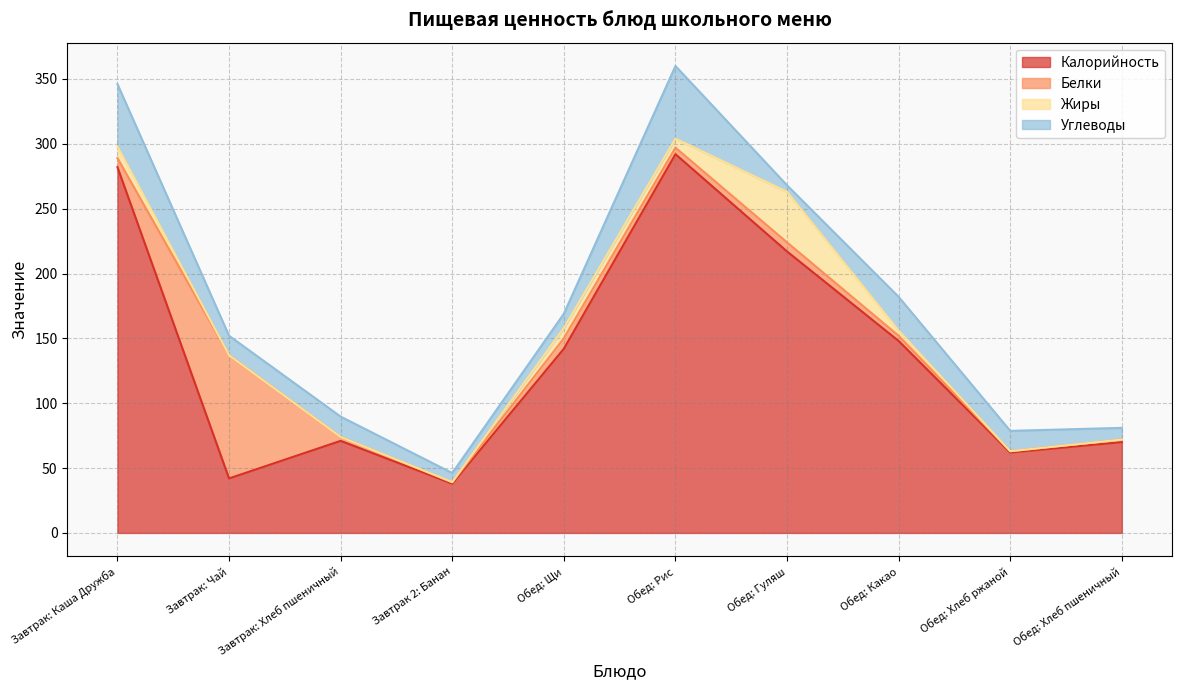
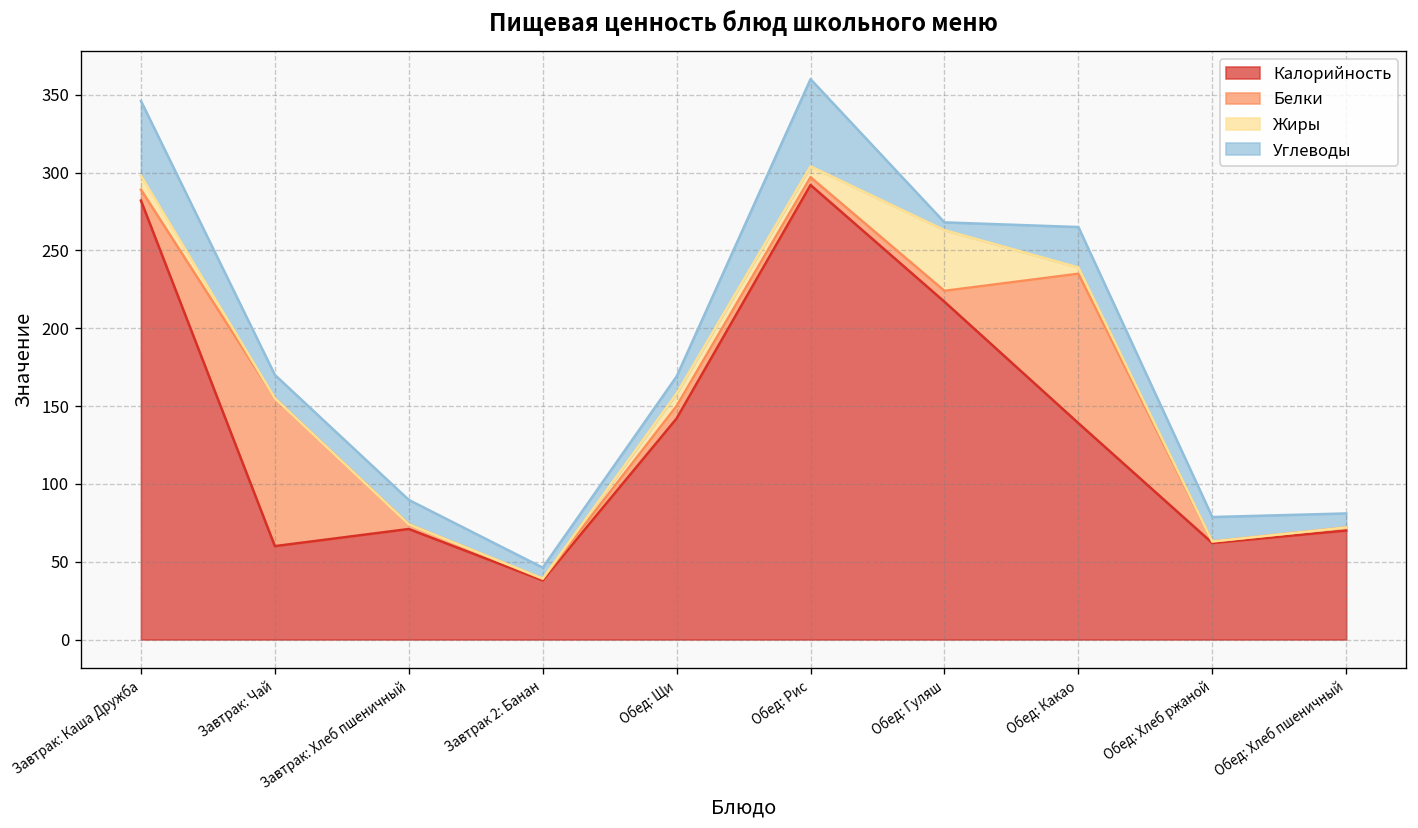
  {
    "Калорийность": {
      "Завтрак: Каша Дружба": 282,
-     "Завтрак: Чай": 42,
+     "Завтрак: Чай": 60,
      "Завтрак: Хлеб пшеничный": 71,
      "Обед: Щи": 142,
      "Обед: Рис": 292,
      "Обед: Гуляш": 217,
-     "Обед: Какао": 148,
+     "Обед: Какао": 139,
      "Обед: Хлеб пшеничный": 70
    },
    "Белки": {
      "Завтрак: Каша Дружба": 7,
      "Обед: Щи": 8,
      "Обед: Рис": 5,
      "Обед: Гуляш": 7,
-     "Обед: Какао": 4
+     "Обед: Какао": 96
    },
    "Жиры": {
      "Завтрак: Каша Дружба": 9,
      "Обед: Щи": 8,
      "Обед: Рис": 7,
      "Обед: Гуляш": 39,
      "Обед: Какао": 4
    },
    "Углеводы": {
      "Завтрак: Каша Дружба": 48,
      "Завтрак: Чай": 15,
      "Завтрак: Хлеб пшеничный": 16,
      "Завтрак 2: Банан": 7,
      "Обед: Щи": 11,
      "Обед: Рис": 56,
      "Обед: Гуляш": 5,
      "Обед: Какао": 26,
      "Обед: Хлеб ржаной": 16,
      "Обед: Хлеб пшеничный": 9
    }
  }
